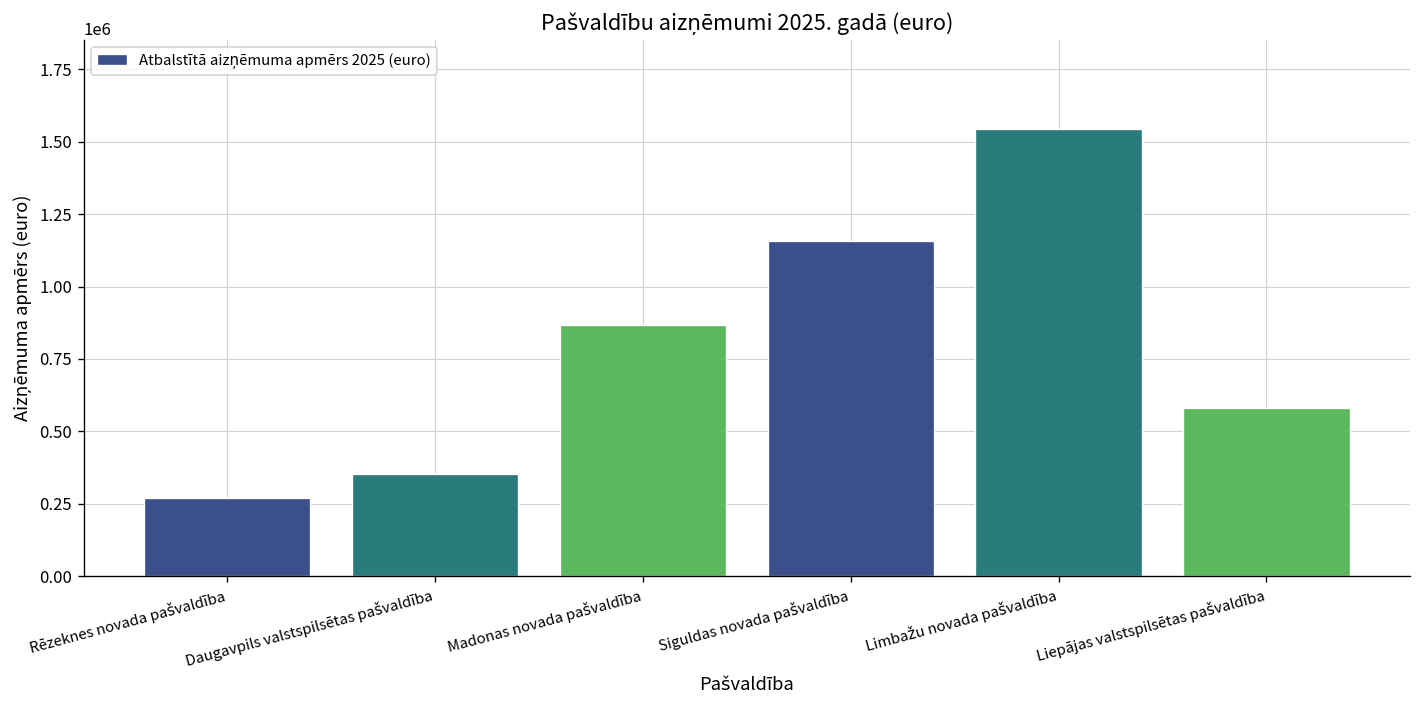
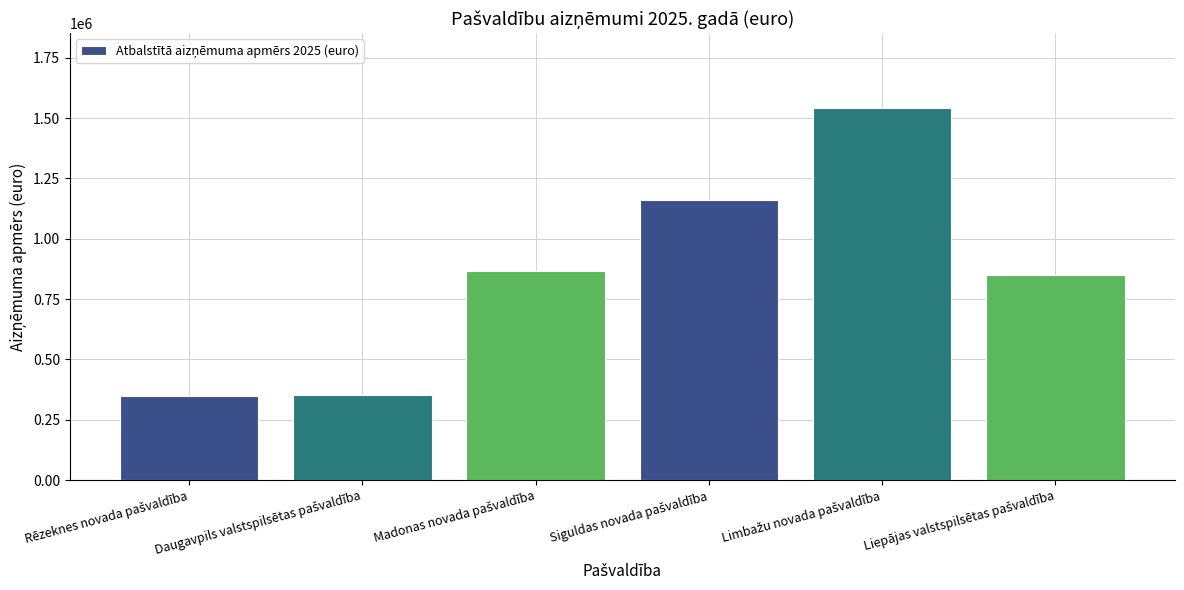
  {
-   "Rēzeknes novada pašvaldība": 270000,
+   "Rēzeknes novada pašvaldība": 350000,
    "Daugavpils valstspilsētas pašvaldība": 350000,
    "Madonas novada pašvaldība": 870000,
    "Siguldas novada pašvaldība": 1160000,
    "Limbažu novada pašvaldība": 1540000,
-   "Liepājas valstspilsētas pašvaldība": 580000
+   "Liepājas valstspilsētas pašvaldība": 850000
  }
